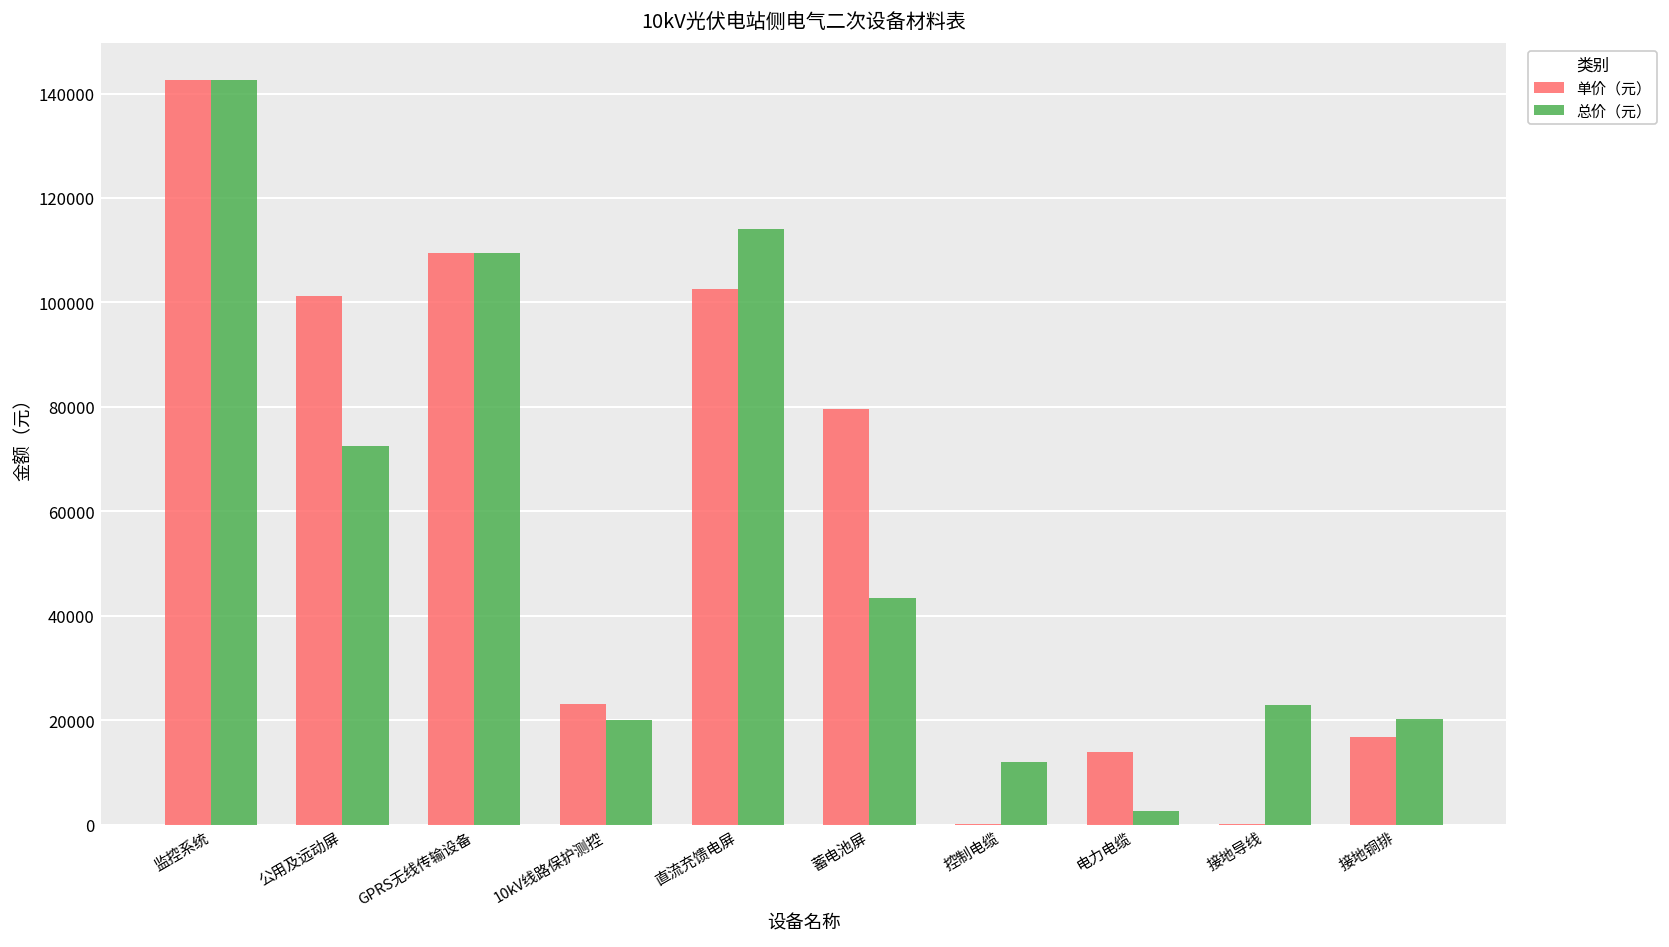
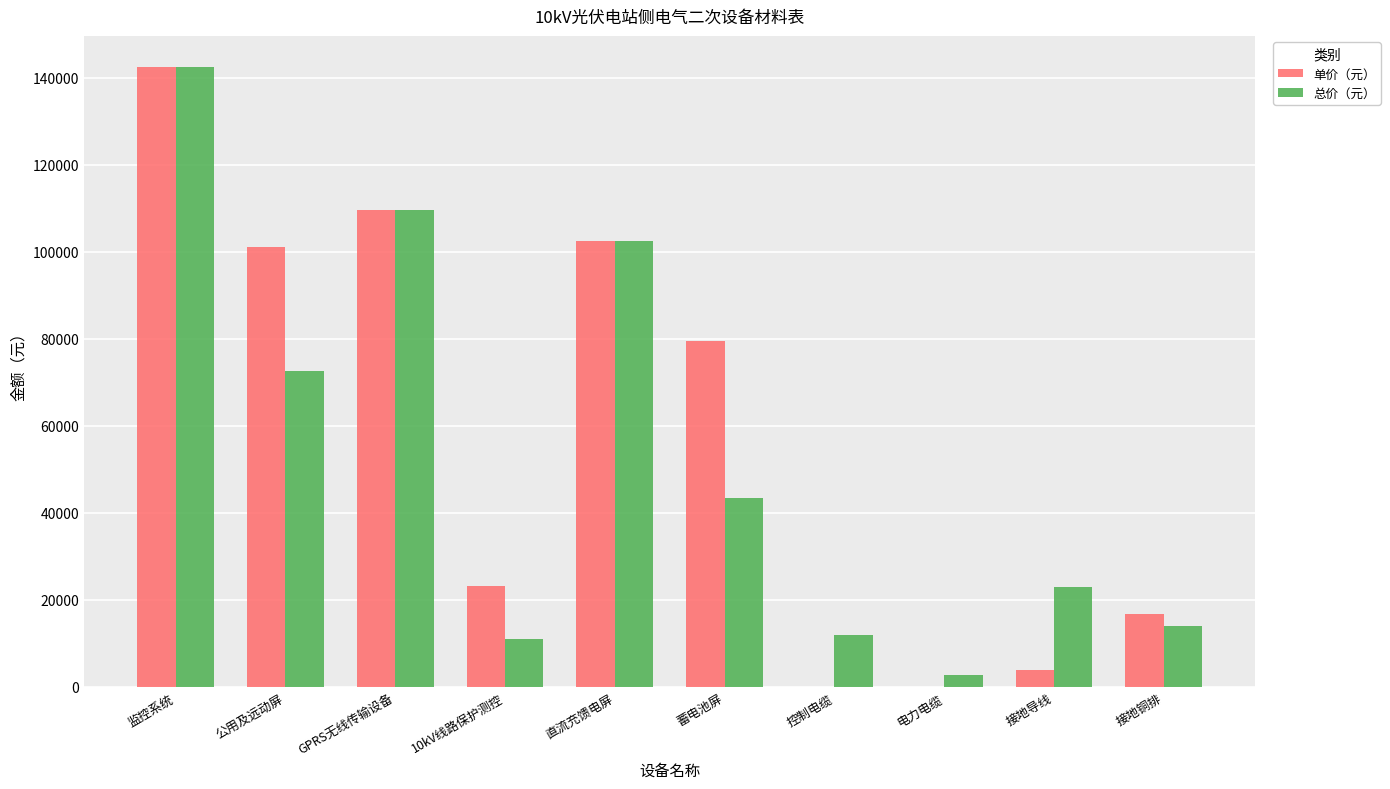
  {
    "单价（元）": {
      "监控系统": 143000,
      "公用及远动屏": 101000,
      "GPRS无线传输设备": 110000,
      "10kV线路保护测控": 23000,
      "直流充馈电屏": 103000,
      "蓄电池屏": 80000,
-     "电力电缆": 14000,
-     "接地导线": 0,
+     "电力电缆": 0,
+     "接地导线": 4000,
      "接地铜排": 17000
    },
    "总价（元）": {
      "监控系统": 143000,
      "公用及远动屏": 73000,
      "GPRS无线传输设备": 110000,
-     "10kV线路保护测控": 20000,
-     "直流充馈电屏": 114000,
+     "10kV线路保护测控": 11000,
+     "直流充馈电屏": 103000,
      "蓄电池屏": 43000,
      "控制电缆": 12000,
      "电力电缆": 3000,
      "接地导线": 23000,
-     "接地铜排": 20000
+     "接地铜排": 14000
    }
  }
